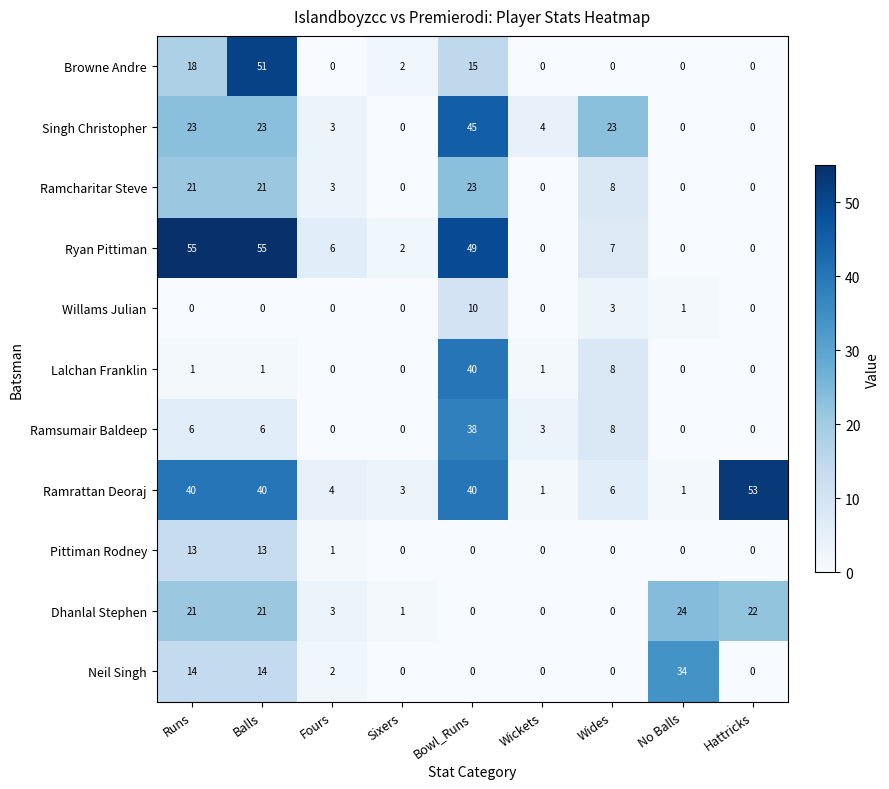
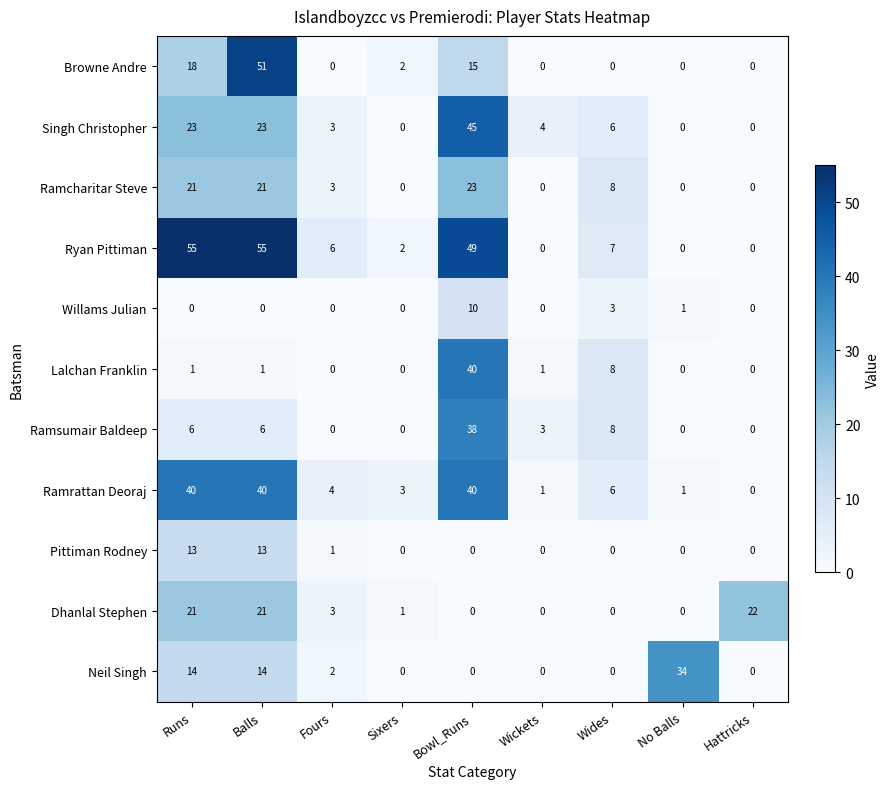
  {
    "Browne Andre": {
      "Runs": 18,
      "Balls": 51,
      "Fours": 0,
      "Sixers": 2,
      "Bowl_Runs": 15,
      "Wickets": 0,
      "Wides": 0,
      "No Balls": 0,
      "Hattricks": 0
    },
    "Singh Christopher": {
      "Runs": 23,
      "Balls": 23,
      "Fours": 3,
      "Sixers": 0,
      "Bowl_Runs": 45,
      "Wickets": 4,
-     "Wides": 23,
+     "Wides": 6,
      "No Balls": 0,
      "Hattricks": 0
    },
    "Ramcharitar Steve": {
      "Runs": 21,
      "Balls": 21,
      "Fours": 3,
      "Sixers": 0,
      "Bowl_Runs": 23,
      "Wickets": 0,
      "Wides": 8,
      "No Balls": 0,
      "Hattricks": 0
    },
    "Ryan Pittiman": {
      "Runs": 55,
      "Balls": 55,
      "Fours": 6,
      "Sixers": 2,
      "Bowl_Runs": 49,
      "Wickets": 0,
      "Wides": 7,
      "No Balls": 0,
      "Hattricks": 0
    },
    "Willams Julian": {
      "Runs": 0,
      "Balls": 0,
      "Fours": 0,
      "Sixers": 0,
      "Bowl_Runs": 10,
      "Wickets": 0,
      "Wides": 3,
      "No Balls": 1,
      "Hattricks": 0
    },
    "Lalchan Franklin": {
      "Runs": 1,
      "Balls": 1,
      "Fours": 0,
      "Sixers": 0,
      "Bowl_Runs": 40,
      "Wickets": 1,
      "Wides": 8,
      "No Balls": 0,
      "Hattricks": 0
    },
    "Ramsumair Baldeep": {
      "Runs": 6,
      "Balls": 6,
      "Fours": 0,
      "Sixers": 0,
      "Bowl_Runs": 38,
      "Wickets": 3,
      "Wides": 8,
      "No Balls": 0,
      "Hattricks": 0
    },
    "Ramrattan Deoraj": {
      "Runs": 40,
      "Balls": 40,
      "Fours": 4,
      "Sixers": 3,
      "Bowl_Runs": 40,
      "Wickets": 1,
      "Wides": 6,
      "No Balls": 1,
-     "Hattricks": 53
+     "Hattricks": 0
    },
    "Pittiman Rodney": {
      "Runs": 13,
      "Balls": 13,
      "Fours": 1,
      "Sixers": 0,
      "Bowl_Runs": 0,
      "Wickets": 0,
      "Wides": 0,
      "No Balls": 0,
      "Hattricks": 0
    },
    "Dhanlal Stephen": {
      "Runs": 21,
      "Balls": 21,
      "Fours": 3,
      "Sixers": 1,
      "Bowl_Runs": 0,
      "Wickets": 0,
      "Wides": 0,
-     "No Balls": 24,
+     "No Balls": 0,
      "Hattricks": 22
    },
    "Neil Singh": {
      "Runs": 14,
      "Balls": 14,
      "Fours": 2,
      "Sixers": 0,
      "Bowl_Runs": 0,
      "Wickets": 0,
      "Wides": 0,
      "No Balls": 34,
      "Hattricks": 0
    }
  }
